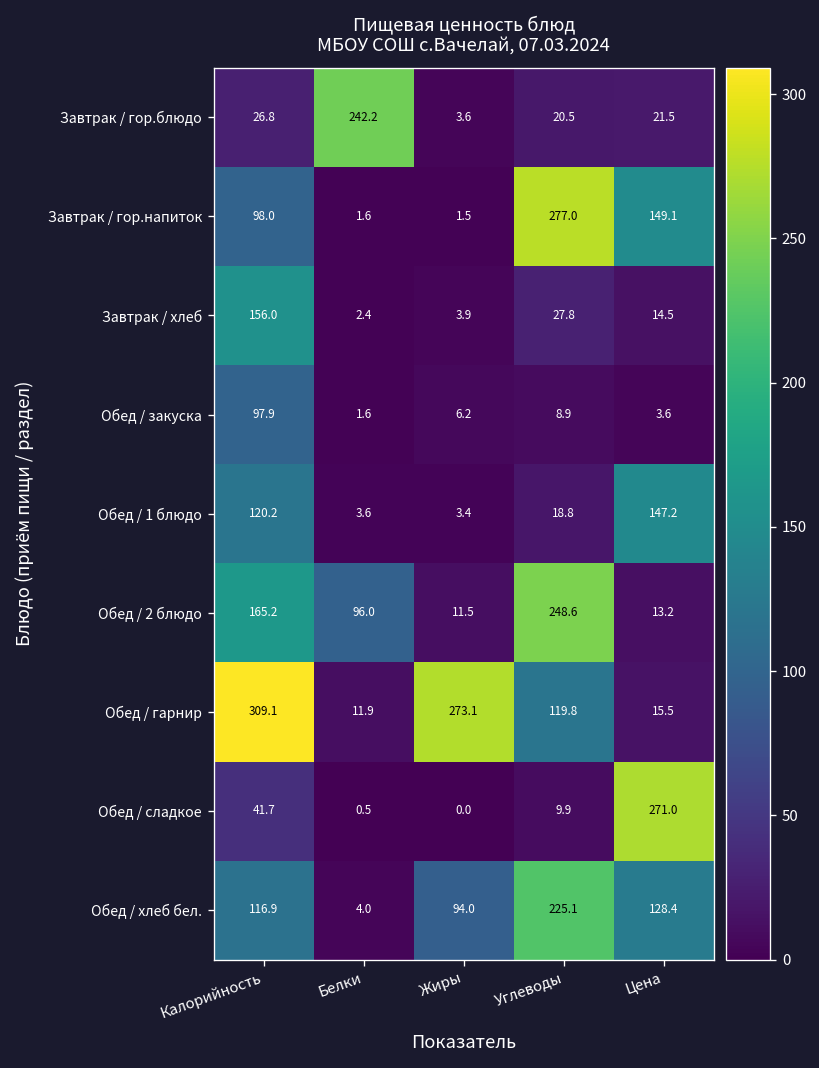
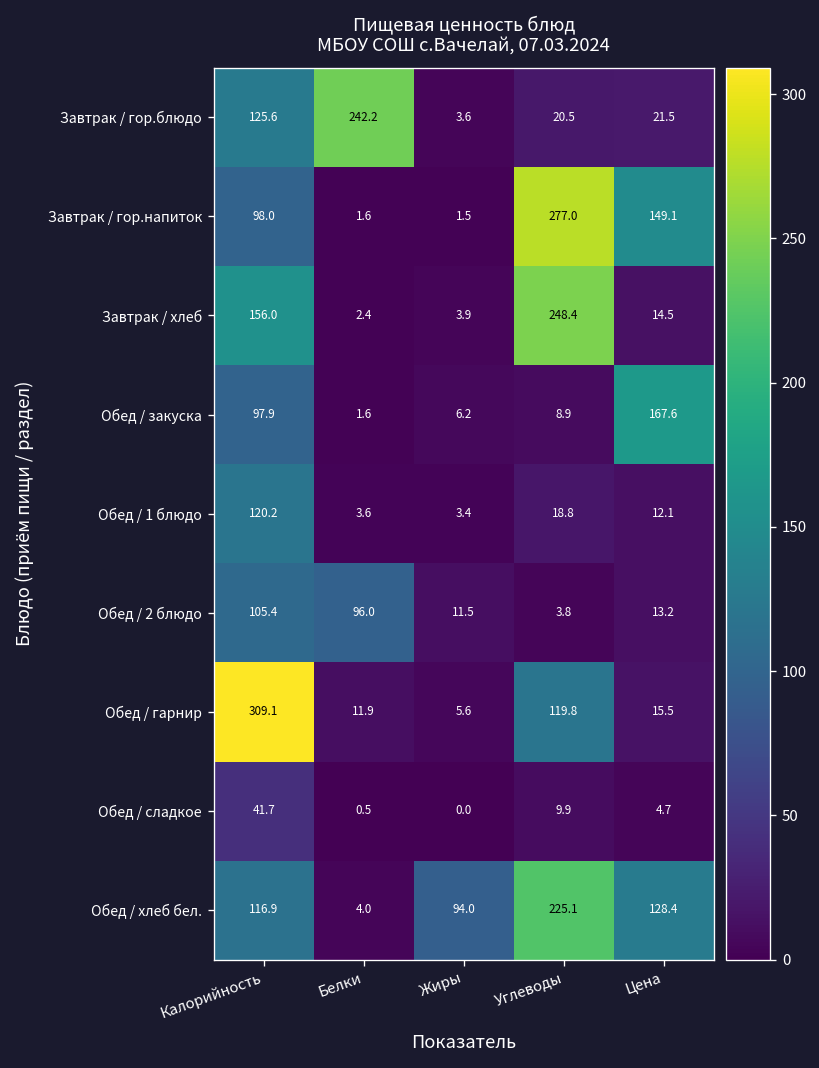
  {
    "Завтрак / гор.блюдо": {
-     "Калорийность": 26.8,
+     "Калорийность": 125.6,
      "Белки": 242.2,
      "Жиры": 3.6,
      "Углеводы": 20.5,
      "Цена": 21.5
    },
    "Завтрак / гор.напиток": {
      "Калорийность": 98.0,
      "Белки": 1.6,
      "Жиры": 1.5,
      "Углеводы": 277.0,
      "Цена": 149.1
    },
    "Завтрак / хлеб": {
      "Калорийность": 156.0,
      "Белки": 2.4,
      "Жиры": 3.9,
-     "Углеводы": 27.8,
+     "Углеводы": 248.4,
      "Цена": 14.5
    },
    "Обед / закуска": {
      "Калорийность": 97.9,
      "Белки": 1.6,
      "Жиры": 6.2,
      "Углеводы": 8.9,
-     "Цена": 3.6
+     "Цена": 167.6
    },
    "Обед / 1 блюдо": {
      "Калорийность": 120.2,
      "Белки": 3.6,
      "Жиры": 3.4,
      "Углеводы": 18.8,
-     "Цена": 147.2
+     "Цена": 12.1
    },
    "Обед / 2 блюдо": {
-     "Калорийность": 165.2,
+     "Калорийность": 105.4,
      "Белки": 96.0,
      "Жиры": 11.5,
-     "Углеводы": 248.6,
+     "Углеводы": 3.8,
      "Цена": 13.2
    },
    "Обед / гарнир": {
      "Калорийность": 309.1,
      "Белки": 11.9,
-     "Жиры": 273.1,
+     "Жиры": 5.6,
      "Углеводы": 119.8,
      "Цена": 15.5
    },
    "Обед / сладкое": {
      "Калорийность": 41.7,
      "Белки": 0.5,
      "Жиры": 0.0,
      "Углеводы": 9.9,
-     "Цена": 271.0
+     "Цена": 4.7
    },
    "Обед / хлеб бел.": {
      "Калорийность": 116.9,
      "Белки": 4.0,
      "Жиры": 94.0,
      "Углеводы": 225.1,
      "Цена": 128.4
    }
  }
